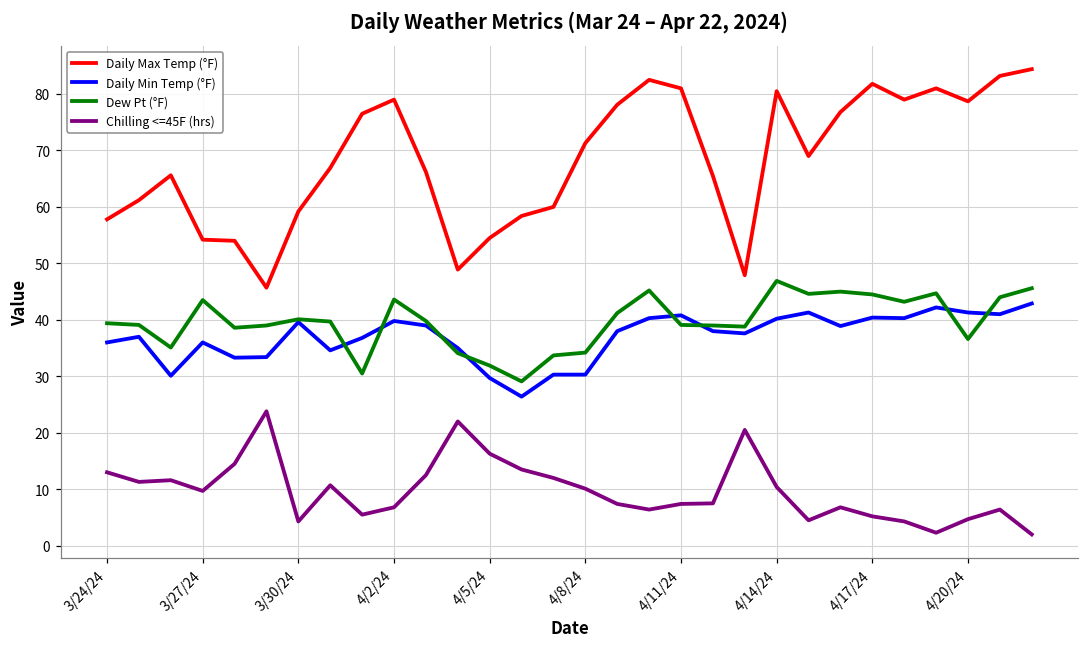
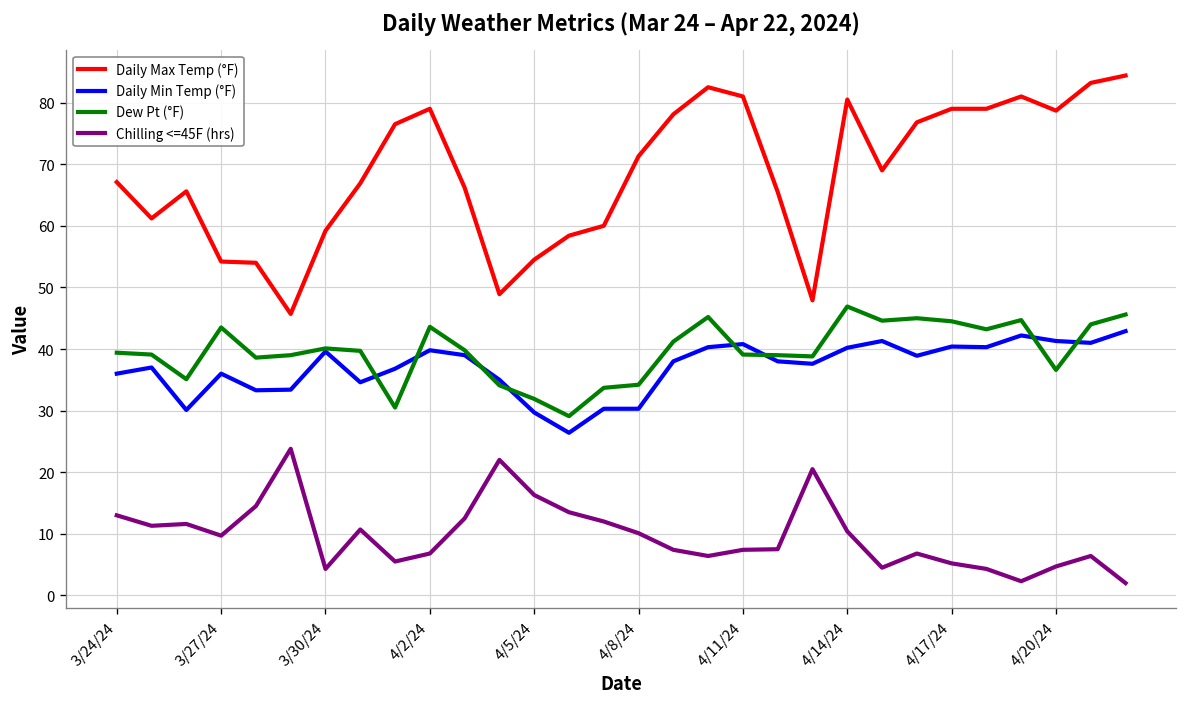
  {
    "Daily Max Temp (°F)": {
-     "3/24/24": 58,
+     "3/24/24": 67,
      "3/27/24": 54,
      "3/30/24": 59,
      "4/2/24": 79,
      "4/5/24": 55,
      "4/8/24": 71,
      "4/11/24": 81,
      "4/14/24": 81,
-     "4/17/24": 82,
+     "4/17/24": 79,
      "4/20/24": 79
    },
    "Daily Min Temp (°F)": {
      "3/24/24": 36,
      "3/27/24": 36,
      "4/2/24": 40,
      "4/5/24": 30,
      "4/8/24": 30,
      "4/11/24": 41,
      "4/14/24": 40,
      "4/17/24": 40,
      "4/20/24": 41
    },
    "Dew Pt (°F)": {
      "3/24/24": 39,
      "3/27/24": 44,
      "4/2/24": 44,
      "4/5/24": 32,
      "4/8/24": 34,
      "4/11/24": 39,
      "4/14/24": 47,
      "4/17/24": 45,
      "4/20/24": 37
    },
    "Chilling <=45F (hrs)": {
      "3/24/24": 13,
      "3/27/24": 10,
      "3/30/24": 4,
      "4/2/24": 7,
      "4/5/24": 16,
      "4/8/24": 10,
      "4/11/24": 7,
      "4/14/24": 10,
      "4/17/24": 5,
      "4/20/24": 5
    }
  }
